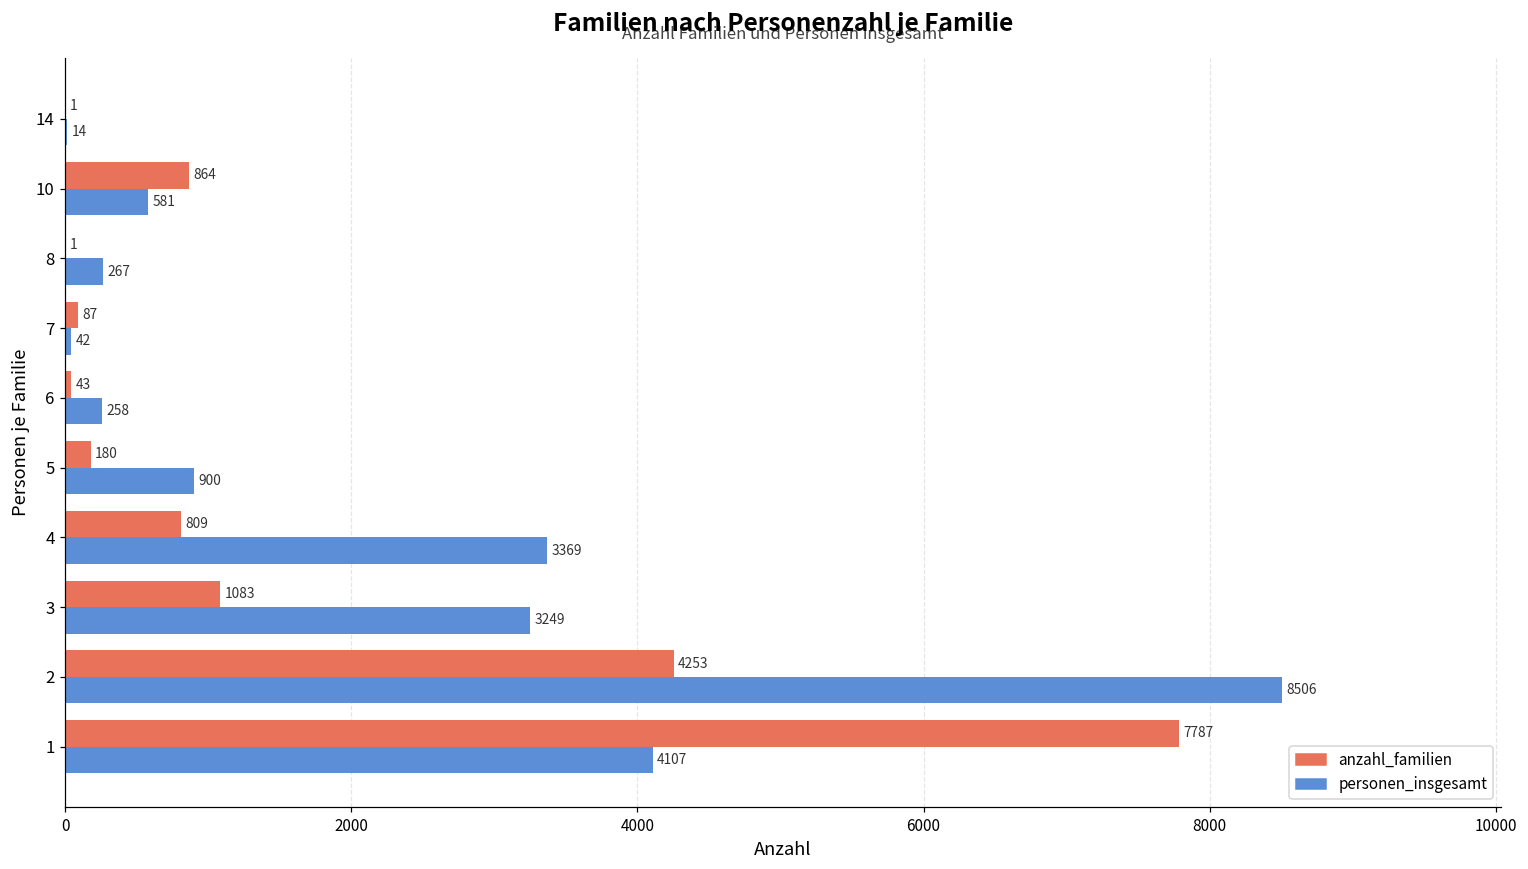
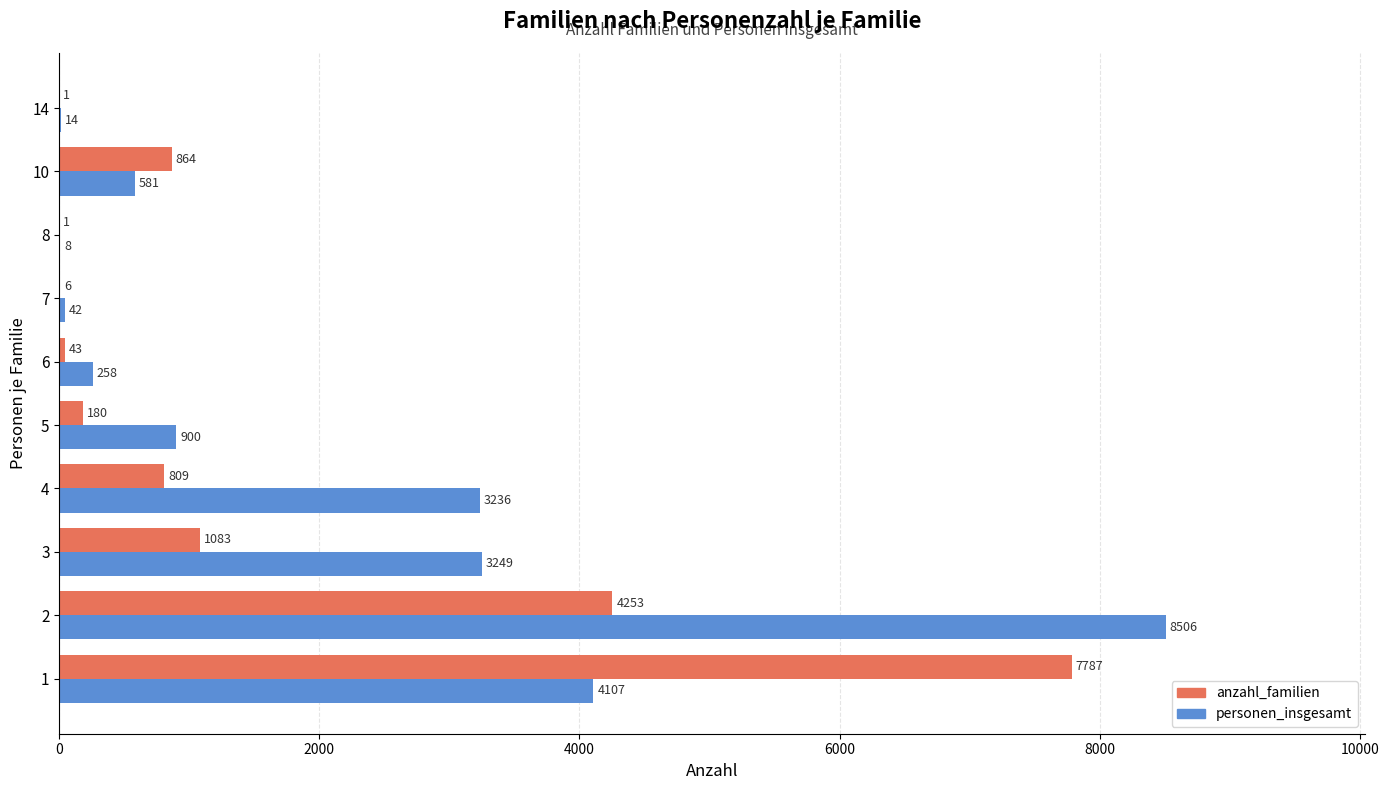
  {
    "anzahl_familien": {
      "14": 1,
      "10": 864,
      "8": 1,
-     "7": 87,
+     "7": 6,
      "6": 43,
      "5": 180,
      "4": 809,
      "3": 1083,
      "2": 4253,
      "1": 7787
    },
    "personen_insgesamt": {
      "14": 14,
      "10": 581,
-     "8": 267,
+     "8": 8,
      "7": 42,
      "6": 258,
      "5": 900,
-     "4": 3369,
+     "4": 3236,
      "3": 3249,
      "2": 8506,
      "1": 4107
    }
  }
